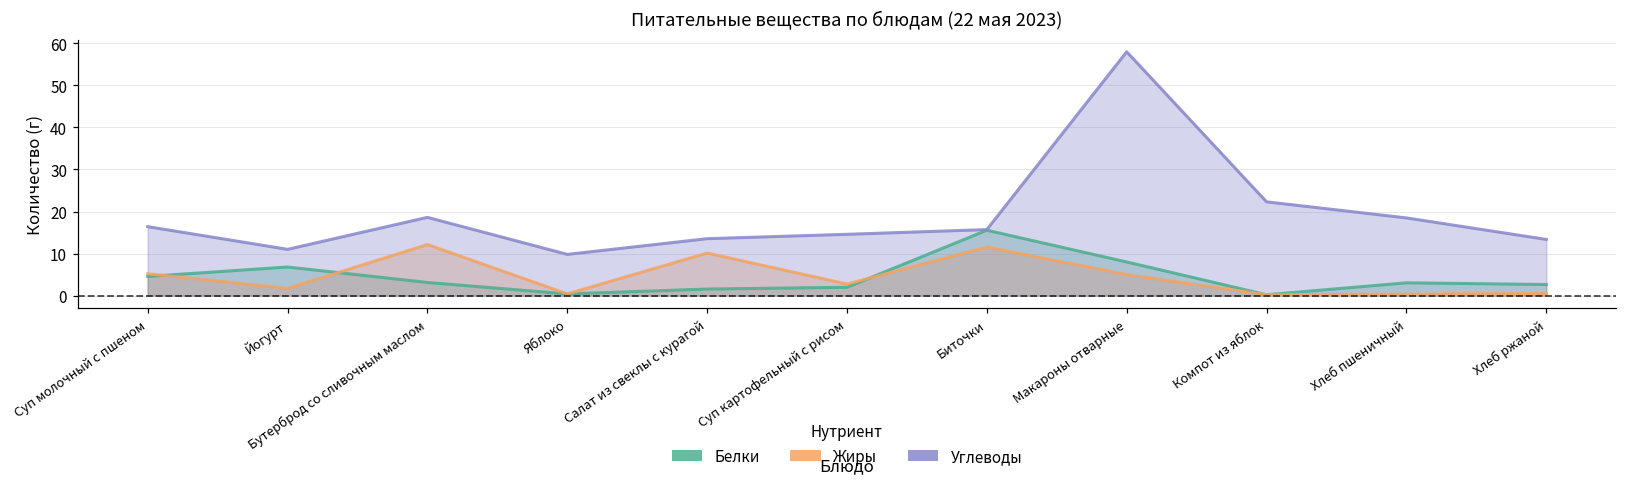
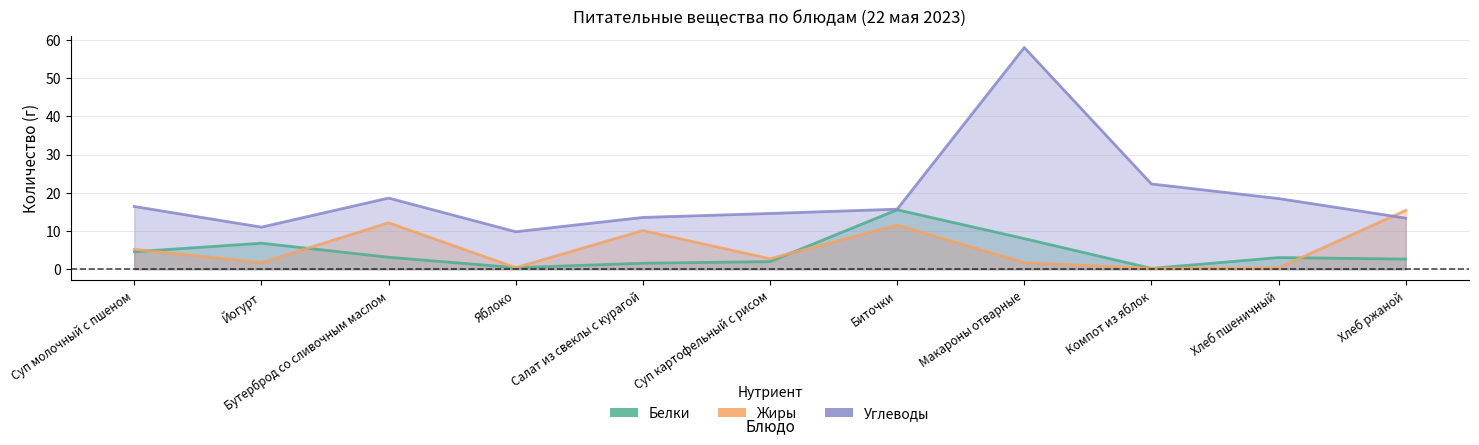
  {
    "Жиры": {
      "Йогурт": 2,
      "Бутерброд со сливочным маслом": 12,
      "Салат из свеклы с курагой": 10,
      "Суп картофельный с рисом": 3,
      "Биточки": 12,
-     "Макароны отварные": 5,
+     "Макароны отварные": 2,
      "Хлеб пшеничный": 0,
-     "Хлеб ржаной": 0
+     "Хлеб ржаной": 15
    }
  }
